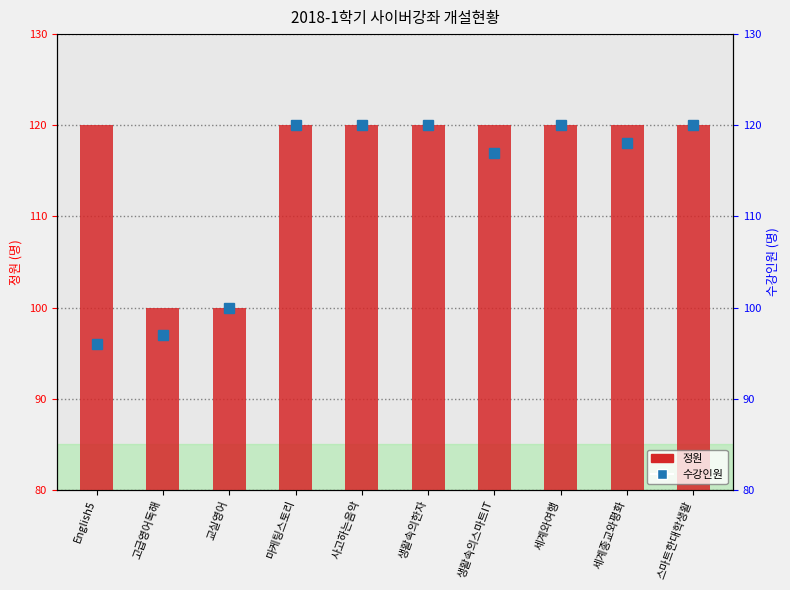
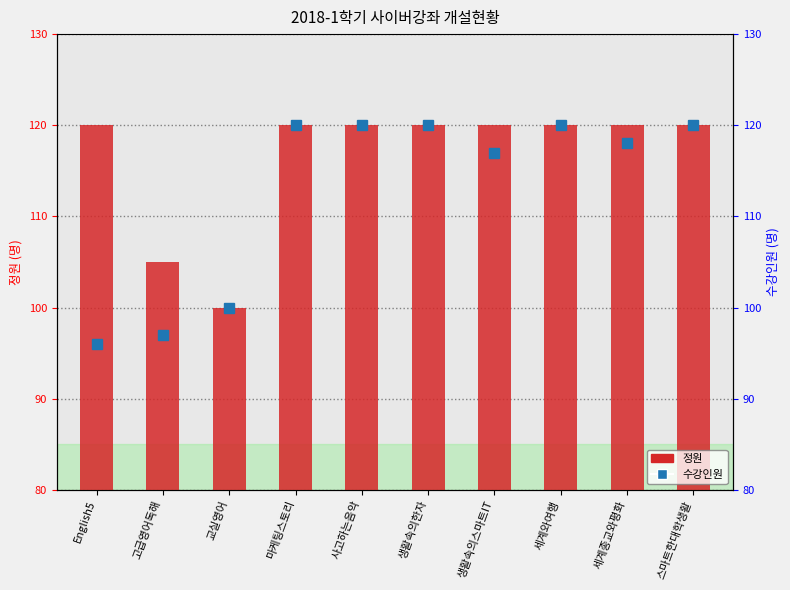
  {
    "정원": {
      "English5": 120,
-     "고급영어독해": 100,
+     "고급영어독해": 105,
      "교실영어": 100,
      "마케팅스토리": 120,
      "사고하는음악": 120,
      "생활속의한자": 120,
      "생활속의스마트IT": 120,
      "세계와여행": 120,
      "세계종교와평화": 120,
      "스마트한대학생활": 120
    }
  }
